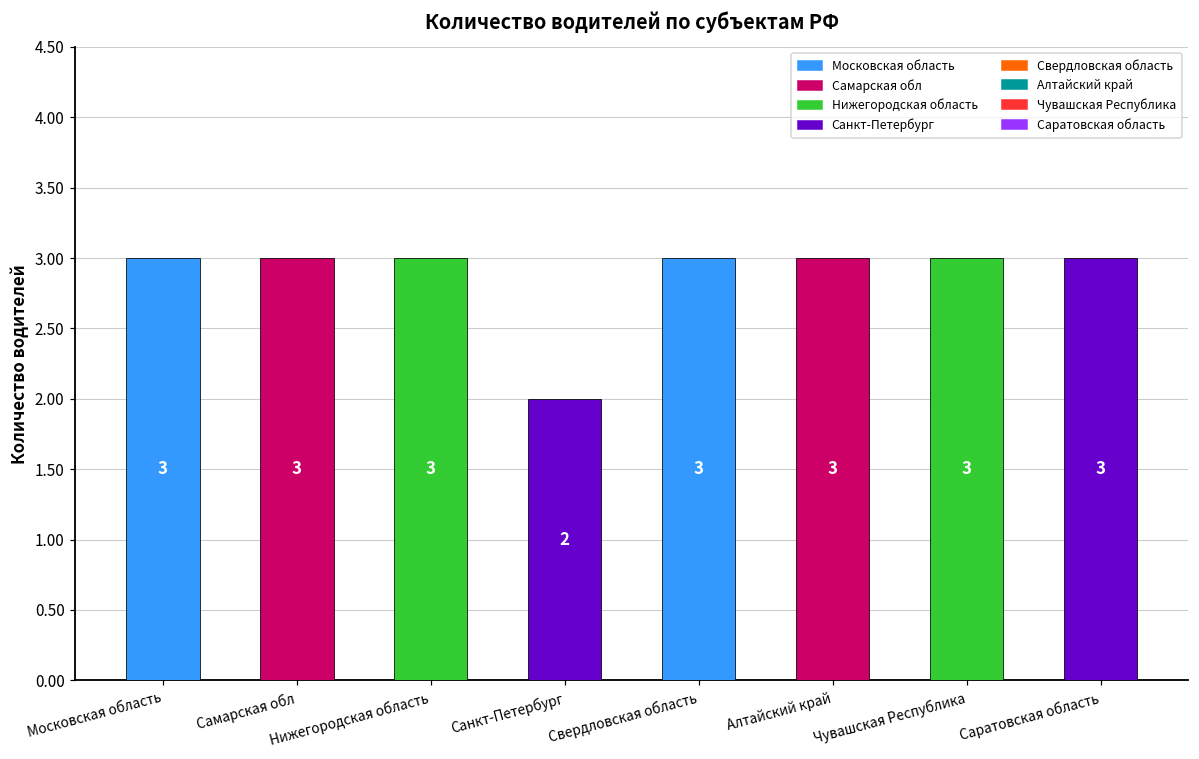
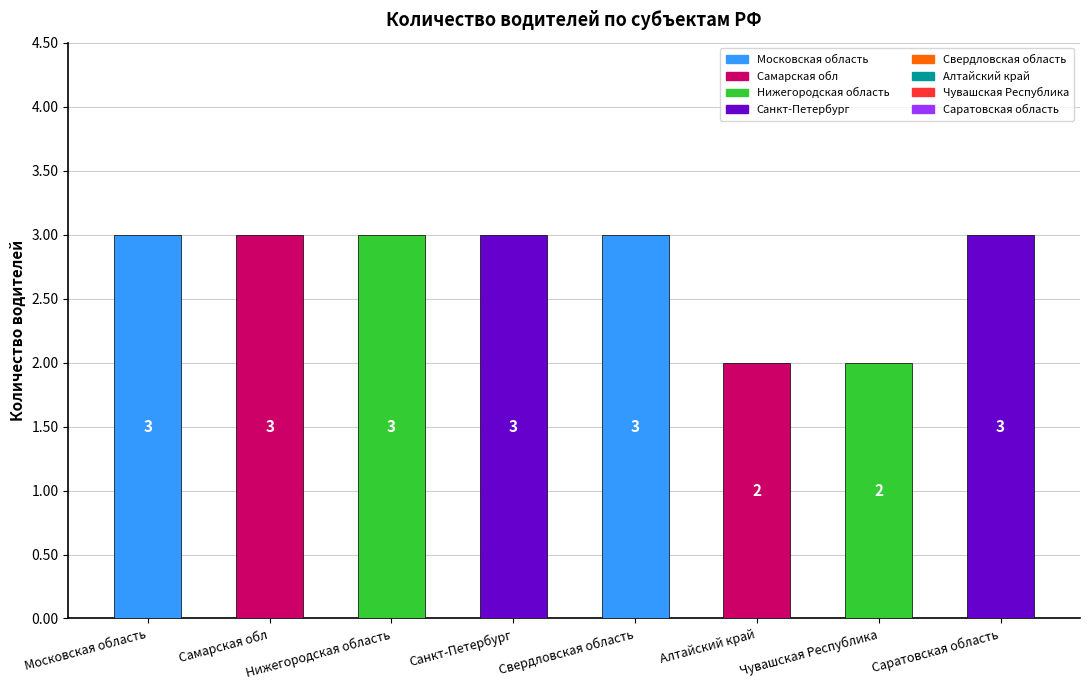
  {
    "Московская область": 3,
    "Самарская обл": 3,
    "Нижегородская область": 3,
-   "Санкт-Петербург": 2,
+   "Санкт-Петербург": 3,
    "Свердловская область": 3,
-   "Алтайский край": 3,
-   "Чувашская Республика": 3,
+   "Алтайский край": 2,
+   "Чувашская Республика": 2,
    "Саратовская область": 3
  }
